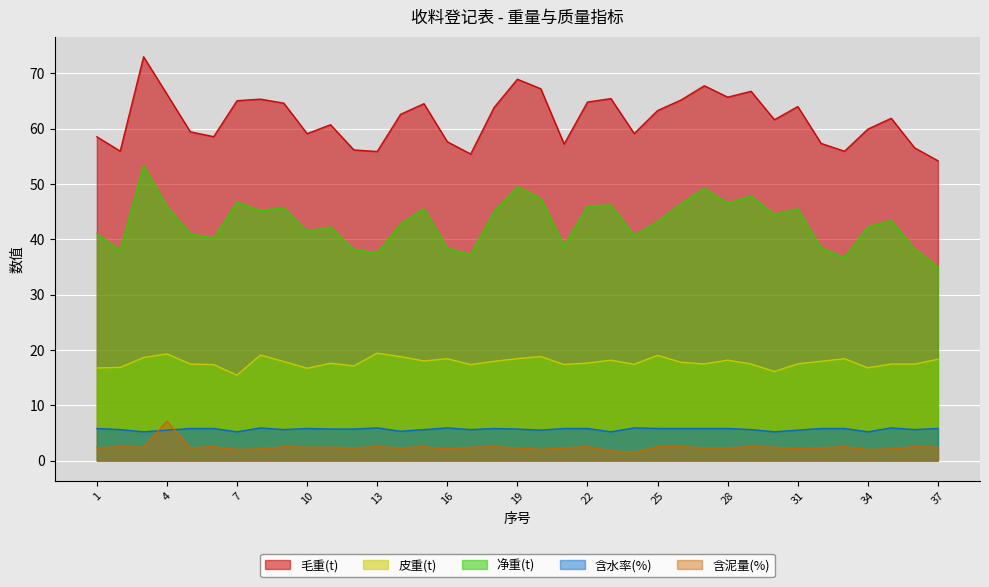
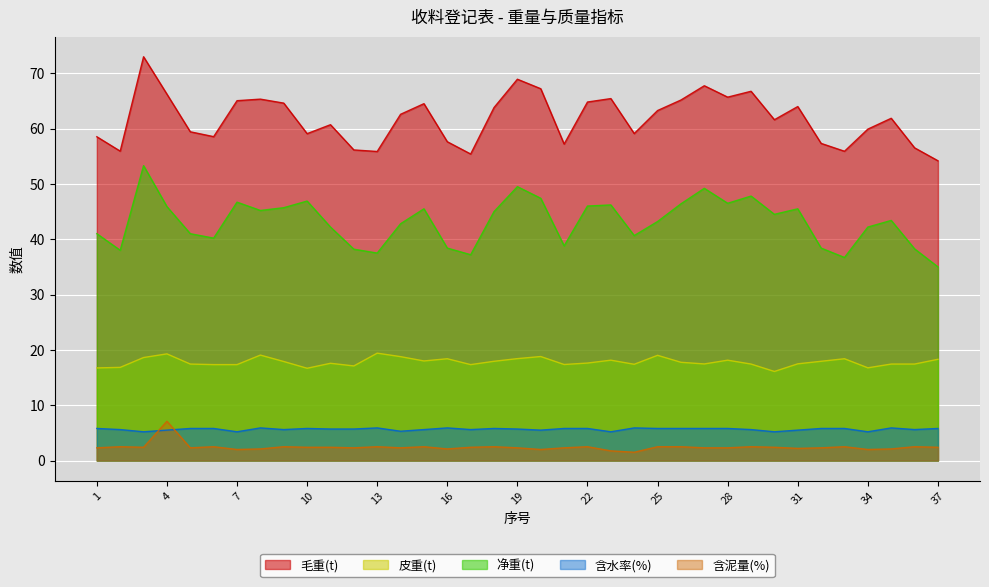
  {
    "毛重(t)": {
      "1": 59,
      "4": 66,
      "7": 65,
      "10": 59,
      "13": 56,
      "16": 58,
      "19": 69,
      "22": 65,
      "25": 63,
      "28": 66,
      "31": 64,
      "34": 60,
      "37": 54
    },
    "皮重(t)": {
      "1": 17,
      "4": 19,
-     "7": 15,
+     "7": 17,
      "10": 17,
      "13": 19,
      "16": 18,
      "19": 18,
      "22": 18,
      "25": 19,
      "28": 18,
      "31": 17,
      "34": 17,
      "37": 18
    },
    "净重(t)": {
      "1": 41,
      "4": 46,
      "7": 47,
-     "10": 41,
+     "10": 47,
      "13": 38,
      "16": 38,
      "19": 50,
      "22": 46,
      "25": 43,
      "28": 47,
      "31": 46,
      "34": 42,
      "37": 35
    },
    "含水率(%)": {
      "1": 6,
      "4": 6,
      "7": 5,
      "10": 6,
      "13": 6,
      "16": 6,
      "19": 6,
      "22": 6,
      "25": 6,
      "28": 6,
      "31": 6,
      "34": 5,
      "37": 6
    },
    "含泥量(%)": {
      "1": 2,
      "4": 7,
      "7": 2,
      "10": 2,
      "13": 3,
      "16": 2,
      "19": 2,
      "22": 3,
      "25": 3,
      "28": 2,
      "31": 2,
      "34": 2,
      "37": 2
    }
  }
